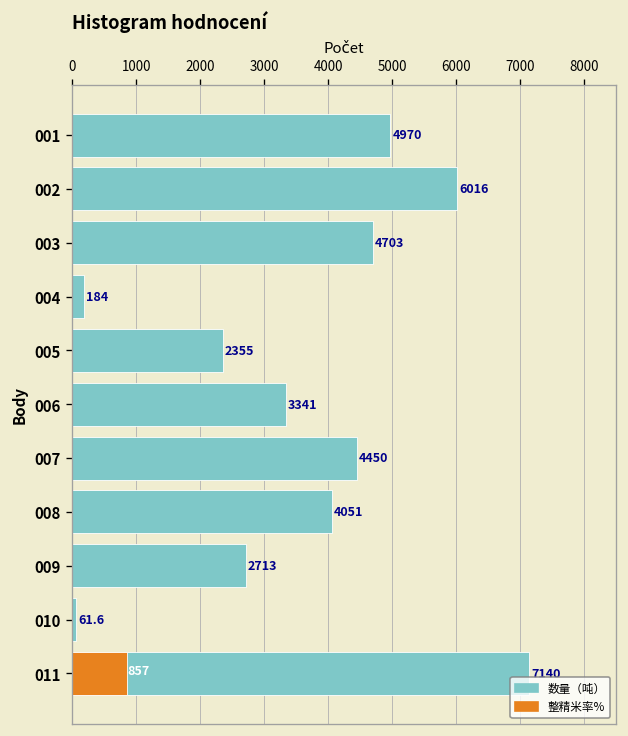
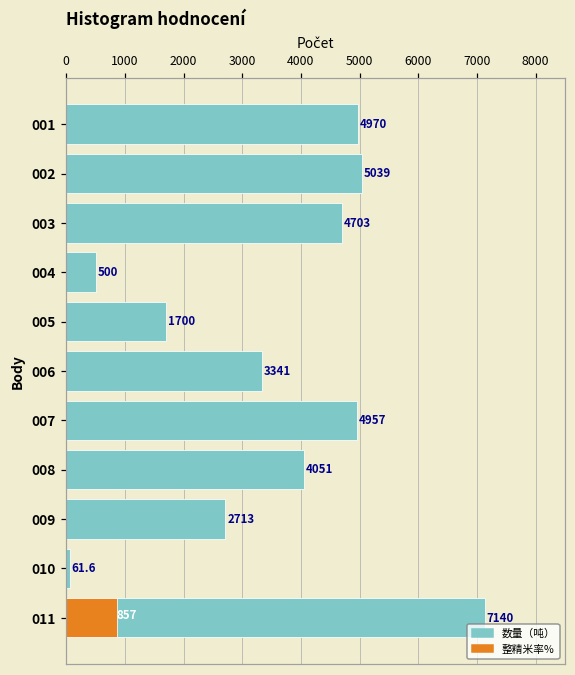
  {
    "数量（吨）": {
      "001": 4970,
-     "002": 6016,
+     "002": 5039,
      "003": 4703,
-     "004": 184,
-     "005": 2355,
+     "004": 500,
+     "005": 1700,
      "006": 3341,
-     "007": 4450,
+     "007": 4957,
      "008": 4051,
      "009": 2713,
      "010": 61.6
    }
  }
